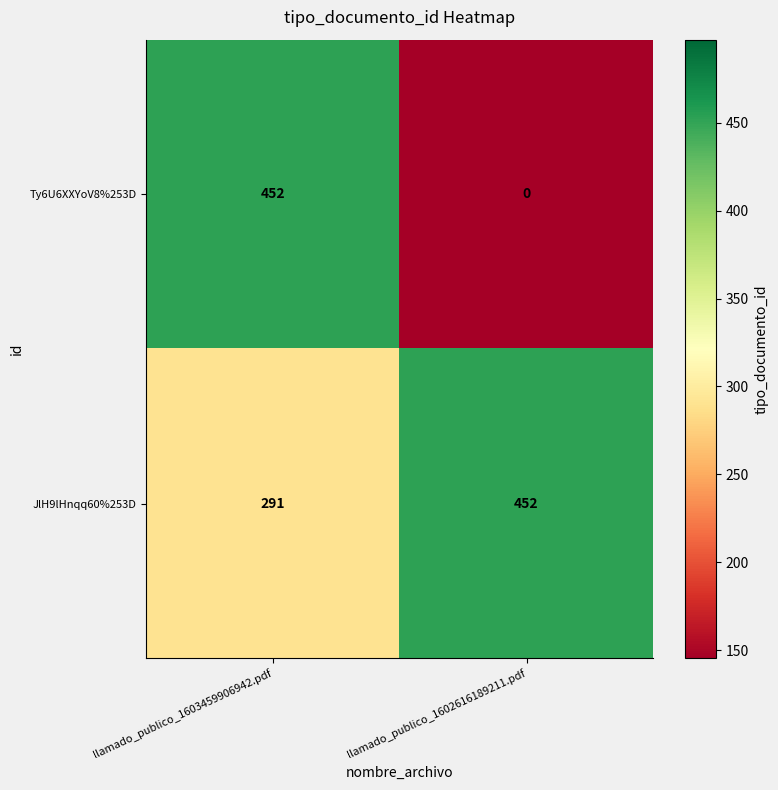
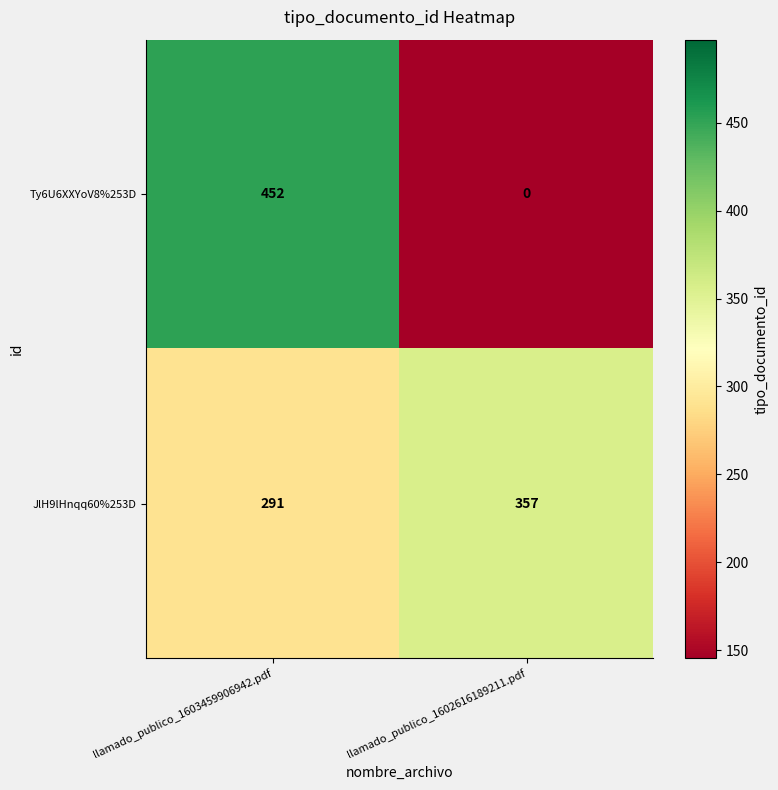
  {
    "Ty6U6XXYoV8%253D": {
      "llamado_publico_1603459906942.pdf": 452,
      "llamado_publico_1602616189211.pdf": 0
    },
    "JlH9lHnqq60%253D": {
      "llamado_publico_1603459906942.pdf": 291,
-     "llamado_publico_1602616189211.pdf": 452
+     "llamado_publico_1602616189211.pdf": 357
    }
  }
